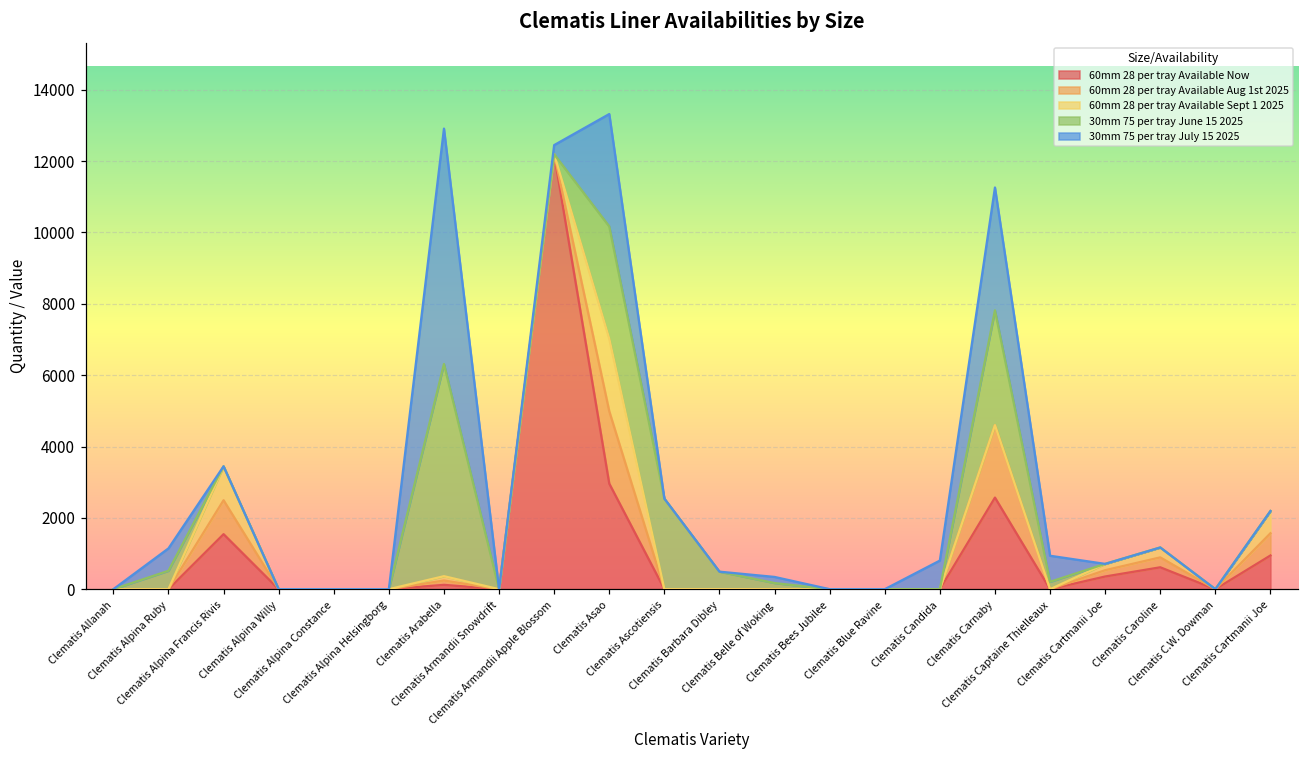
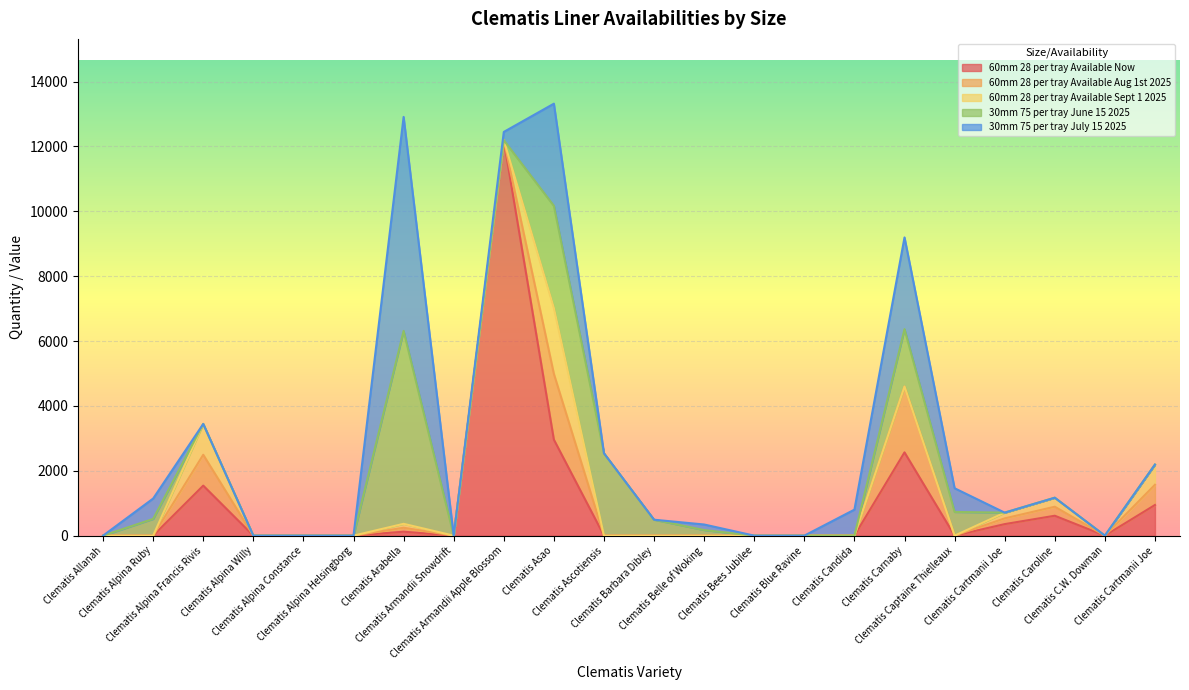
  {
    "60mm 28 per tray Available Now": {
      "Clematis Alpina Francis Rivis": 1500,
      "Clematis Arabella": 100,
      "Clematis Asao": 3000,
      "Clematis Carnaby": 2600,
      "Clematis Caroline": 600
    },
    "30mm 75 per tray June 15 2025": {
      "Clematis Alpina Ruby": 500,
      "Clematis Arabella": 5900,
      "Clematis Asao": 3200,
      "Clematis Belle of Woking": 200,
-     "Clematis Carnaby": 3200,
-     "Clematis Captaine Thielleaux": 200
+     "Clematis Carnaby": 1800,
+     "Clematis Captaine Thielleaux": 700
    },
    "30mm 75 per tray July 15 2025": {
      "Clematis Alpina Ruby": 600,
      "Clematis Arabella": 6600,
      "Clematis Armandii Apple Blossom": 300,
      "Clematis Asao": 3200,
      "Clematis Belle of Woking": 200,
      "Clematis Candida": 800,
-     "Clematis Carnaby": 3400,
+     "Clematis Carnaby": 2800,
      "Clematis Captaine Thielleaux": 700
    }
  }
